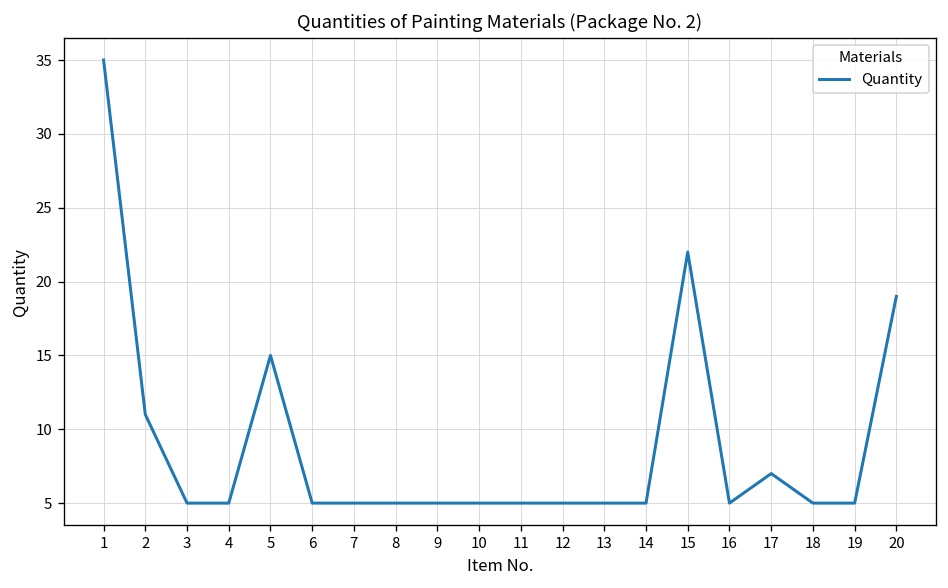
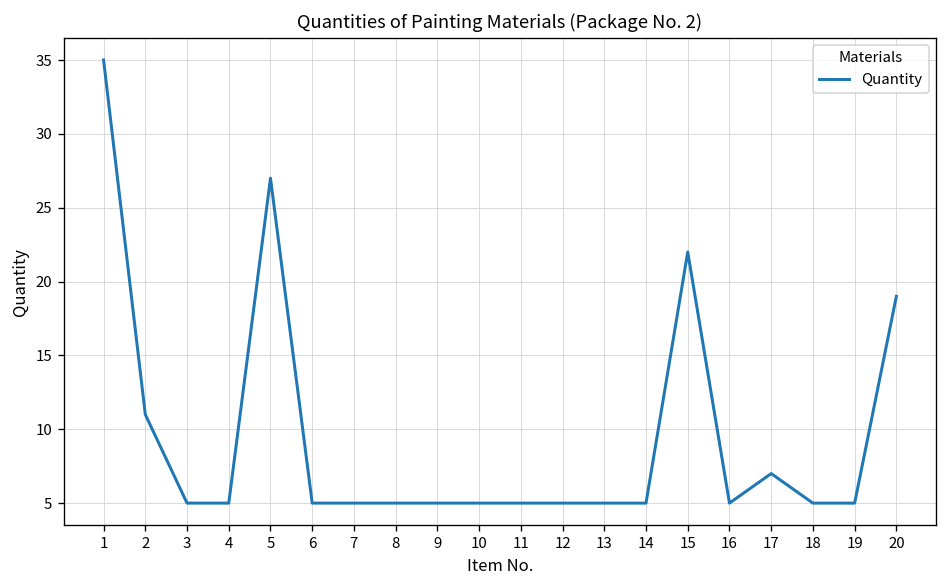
  {
    "1": 35,
    "2": 11,
    "3": 5,
    "4": 5,
-   "5": 15,
+   "5": 27,
    "6": 5,
    "7": 5,
    "8": 5,
    "9": 5,
    "10": 5,
    "11": 5,
    "12": 5,
    "13": 5,
    "14": 5,
    "15": 22,
    "16": 5,
    "17": 7,
    "18": 5,
    "19": 5,
    "20": 19
  }
